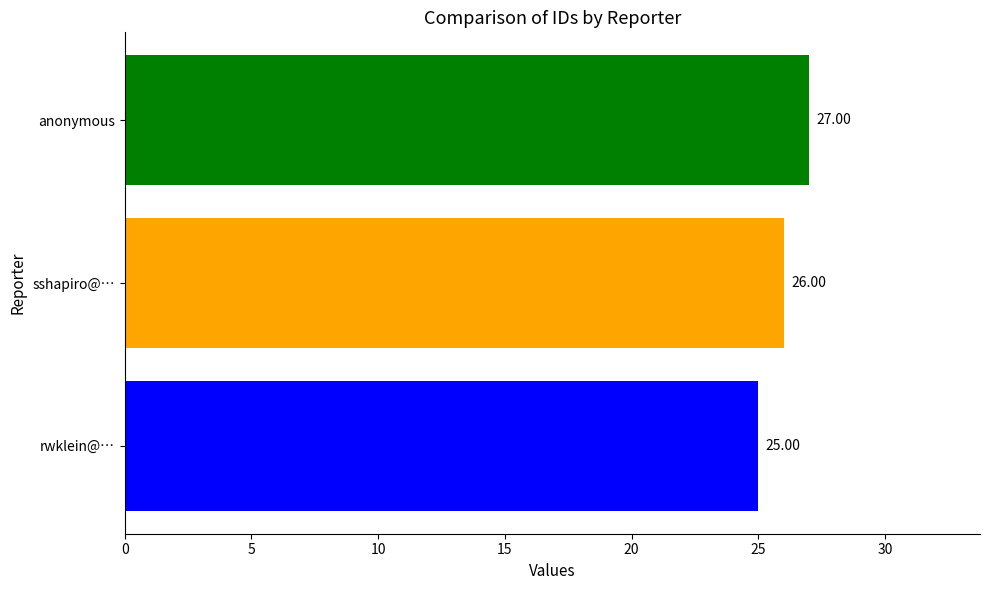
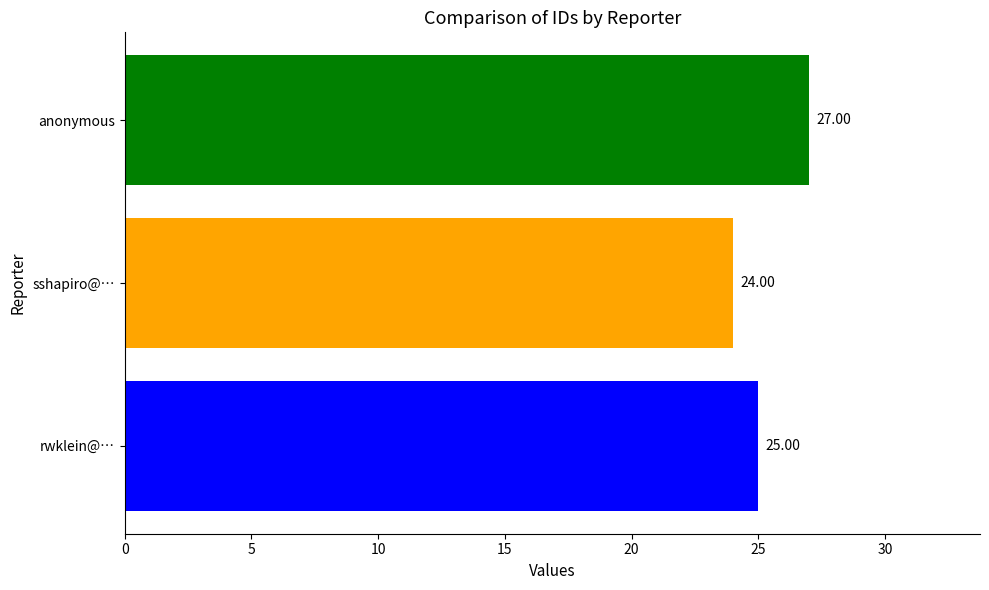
  {
    "anonymous": 27.00,
-   "sshapiro@…": 26.00,
+   "sshapiro@…": 24.00,
    "rwklein@…": 25.00
  }
